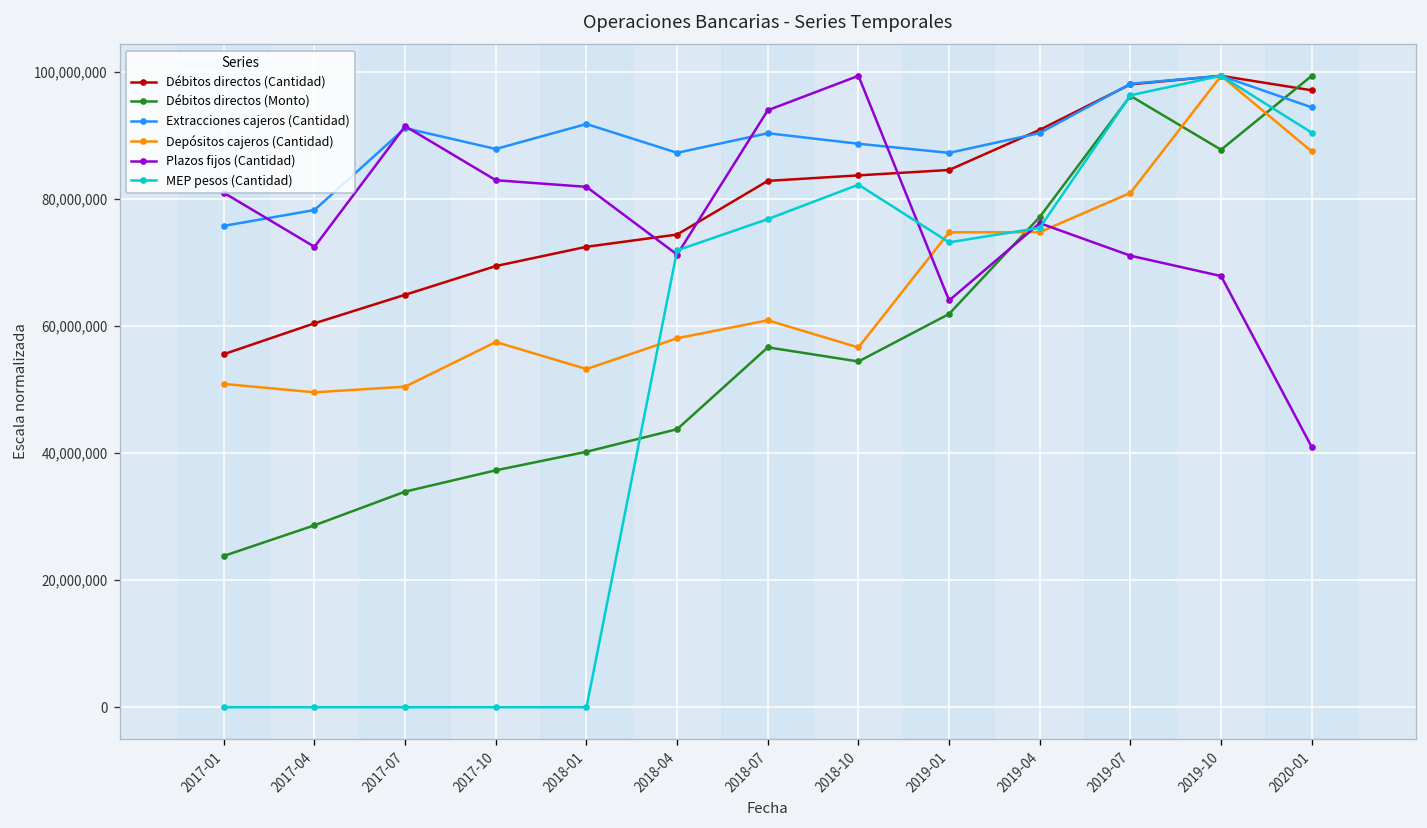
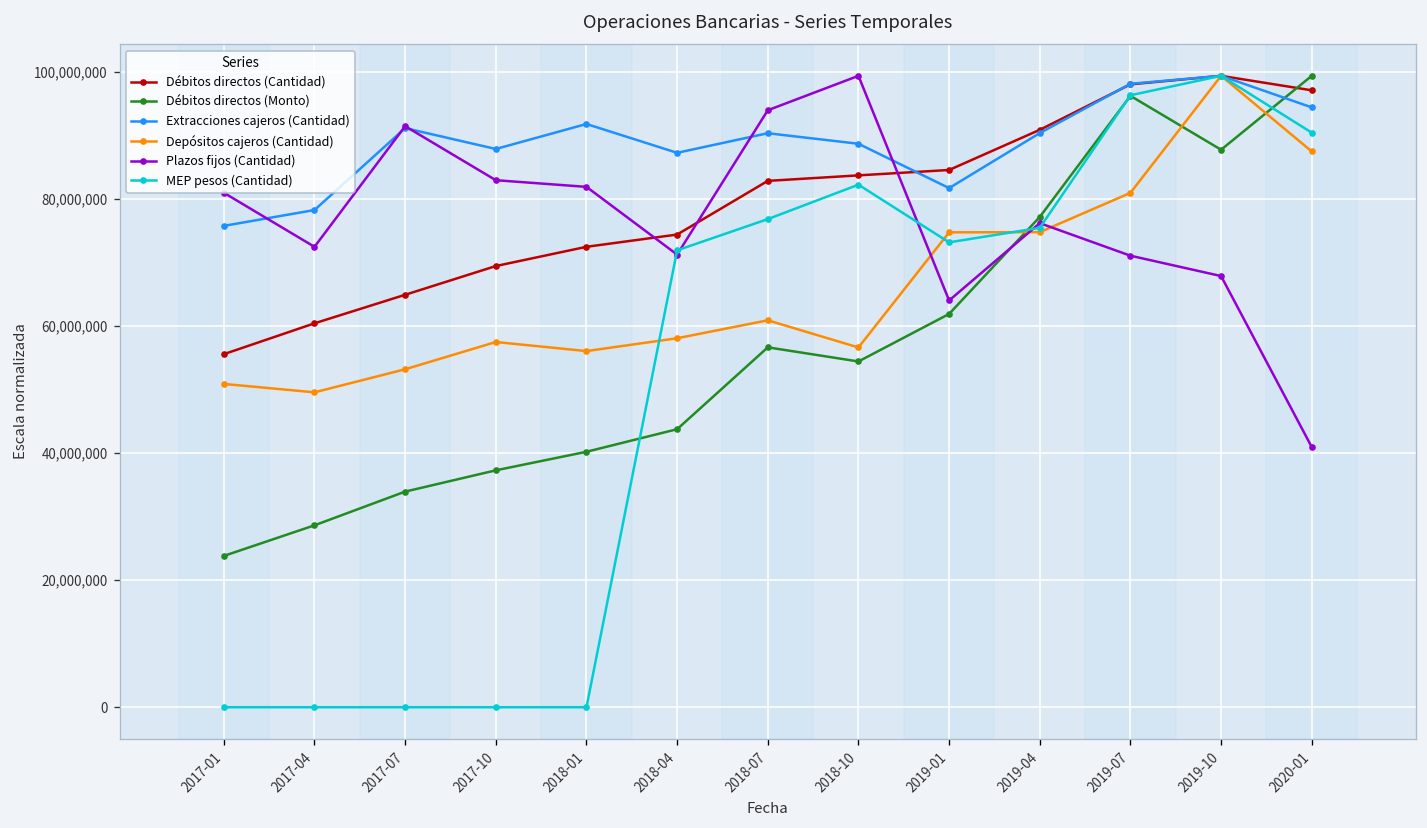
  {
    "Débitos directos (Cantidad)": {
      "2017-01": "56,000,000",
      "2017-04": "60,000,000",
      "2017-07": "65,000,000",
      "2017-10": "69,000,000",
      "2018-01": "72,000,000",
      "2018-04": "74,000,000",
      "2018-07": "83,000,000",
      "2018-10": "84,000,000",
      "2019-01": "85,000,000",
      "2019-04": "91,000,000",
      "2020-01": "97,000,000"
    },
    "Débitos directos (Monto)": {
      "2017-01": "24,000,000",
      "2017-04": "29,000,000",
      "2017-07": "34,000,000",
      "2017-10": "37,000,000",
      "2018-01": "40,000,000",
      "2018-04": "44,000,000",
      "2018-07": "57,000,000",
      "2018-10": "54,000,000",
      "2019-01": "62,000,000",
      "2019-04": "77,000,000",
      "2019-10": "88,000,000",
      "2020-01": "99,000,000"
    },
    "Extracciones cajeros (Cantidad)": {
      "2017-01": "76,000,000",
      "2017-04": "78,000,000",
      "2017-10": "88,000,000",
      "2018-01": "92,000,000",
      "2018-04": "87,000,000",
      "2018-07": "90,000,000",
      "2018-10": "89,000,000",
-     "2019-01": "87,000,000",
+     "2019-01": "82,000,000",
      "2019-04": "90,000,000",
      "2020-01": "94,000,000"
    },
    "Depósitos cajeros (Cantidad)": {
      "2017-01": "51,000,000",
      "2017-04": "50,000,000",
-     "2017-07": "50,000,000",
+     "2017-07": "53,000,000",
      "2017-10": "57,000,000",
-     "2018-01": "53,000,000",
+     "2018-01": "56,000,000",
      "2018-04": "58,000,000",
      "2018-07": "61,000,000",
      "2018-10": "57,000,000",
      "2019-01": "75,000,000",
      "2019-04": "75,000,000",
      "2019-07": "81,000,000",
      "2020-01": "87,000,000"
    },
    "Plazos fijos (Cantidad)": {
      "2017-01": "81,000,000",
      "2017-04": "72,000,000",
      "2017-10": "83,000,000",
      "2018-01": "82,000,000",
      "2018-04": "71,000,000",
      "2018-07": "94,000,000",
      "2018-10": "99,000,000",
      "2019-01": "64,000,000",
      "2019-04": "76,000,000",
      "2019-07": "71,000,000",
      "2019-10": "68,000,000",
      "2020-01": "41,000,000"
    },
    "MEP pesos (Cantidad)": {
      "2017-01": "0",
      "2017-04": "0",
      "2017-07": "0",
      "2017-10": "0",
      "2018-01": "0",
      "2018-04": "72,000,000",
      "2018-07": "77,000,000",
      "2018-10": "82,000,000",
      "2019-01": "73,000,000",
      "2019-04": "75,000,000",
      "2020-01": "90,000,000"
    }
  }
